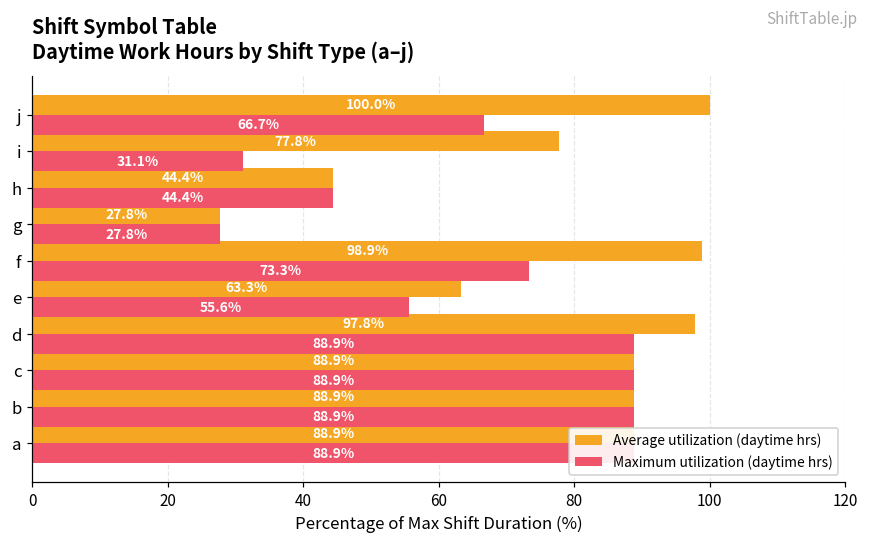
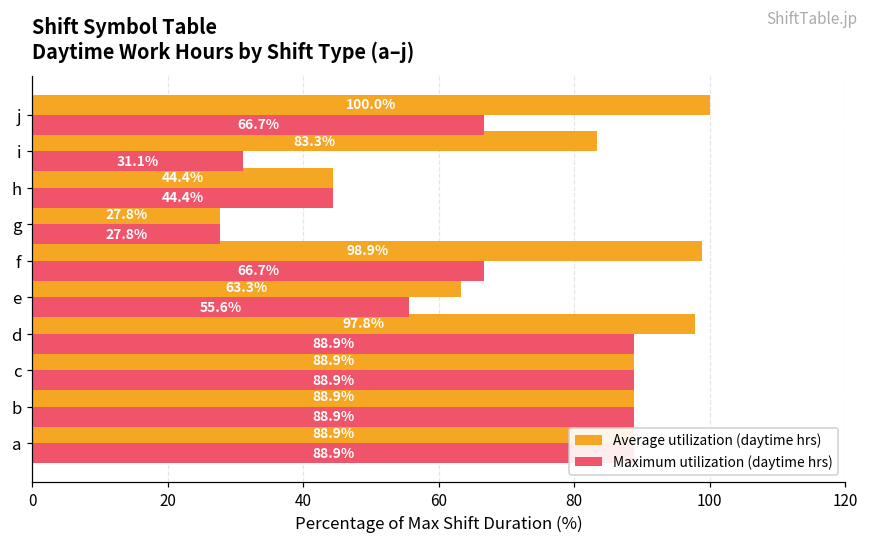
  {
    "Average utilization (daytime hrs)": {
      "j": "100.0%",
-     "i": "77.8%",
+     "i": "83.3%",
      "h": "44.4%",
      "g": "27.8%",
      "f": "98.9%",
      "e": "63.3%",
      "d": "97.8%",
      "c": "88.9%",
      "b": "88.9%"
    },
    "Maximum utilization (daytime hrs)": {
      "j": "66.7%",
      "i": "31.1%",
      "h": "44.4%",
      "g": "27.8%",
-     "f": "73.3%",
+     "f": "66.7%",
      "e": "55.6%",
      "d": "88.9%",
      "c": "88.9%",
      "b": "88.9%"
    }
  }
